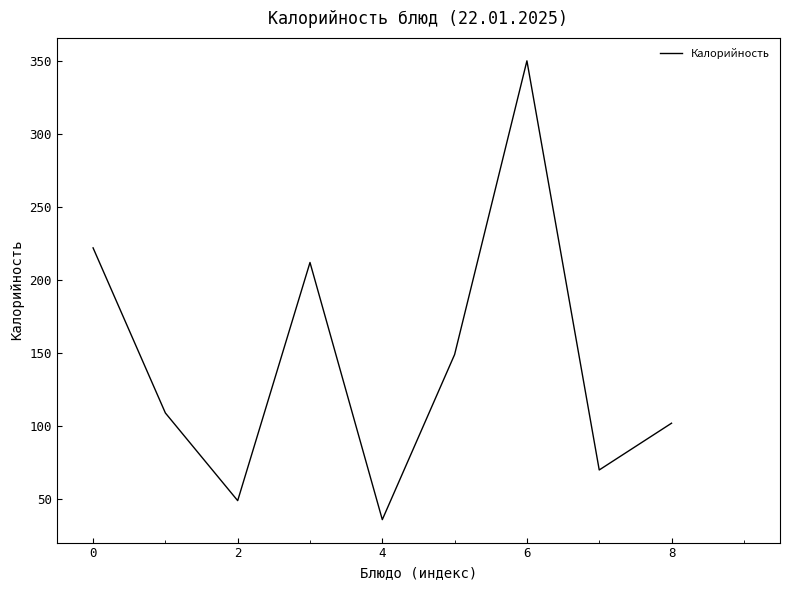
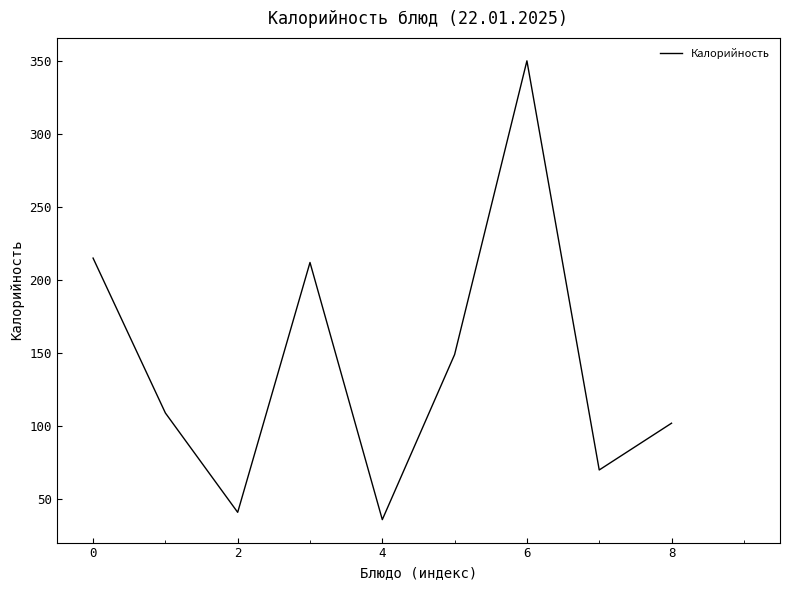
  {
-   "0": 222,
-   "2": 49,
+   "0": 215,
+   "2": 41,
    "4": 36,
    "6": 350,
    "8": 102
  }
